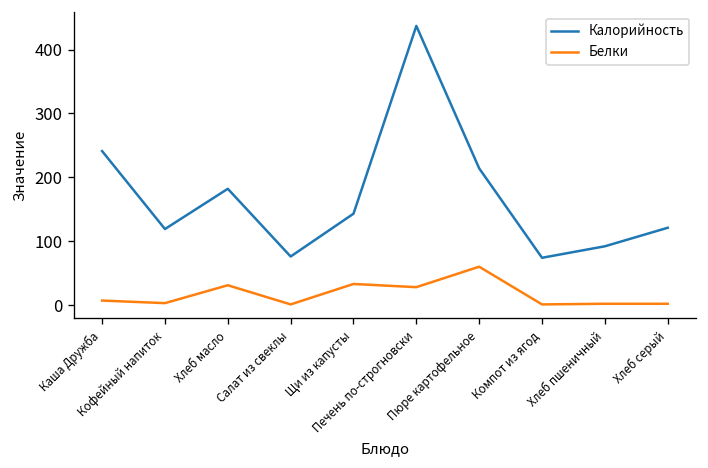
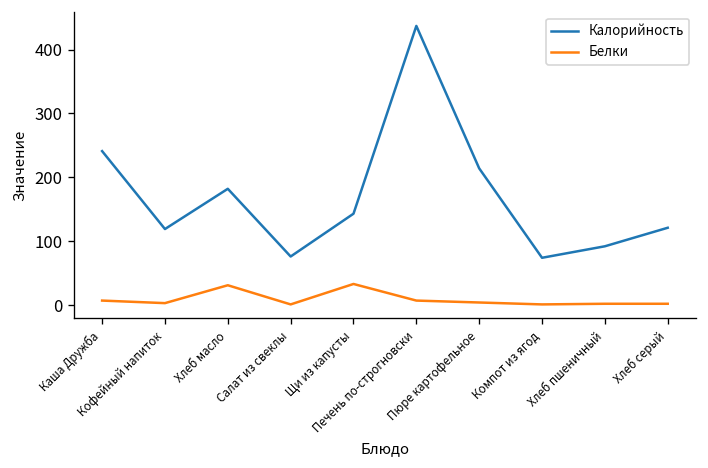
  {
    "Калорийность": {
      "Каша Дружба": 240,
      "Кофейный напиток": 120,
      "Хлеб масло": 180,
      "Салат из свеклы": 80,
      "Щи из капусты": 140,
      "Печень по-строгновски": 440,
      "Пюре картофельное": 210,
      "Компот из ягод": 70,
      "Хлеб пшеничный": 90,
      "Хлеб серый": 120
    },
    "Белки": {
      "Каша Дружба": 10,
      "Кофейный напиток": 0,
      "Хлеб масло": 30,
      "Салат из свеклы": 0,
      "Щи из капусты": 30,
-     "Печень по-строгновски": 30,
-     "Пюре картофельное": 60,
+     "Печень по-строгновски": 10,
+     "Пюре картофельное": 0,
      "Компот из ягод": 0,
      "Хлеб пшеничный": 0,
      "Хлеб серый": 0
    }
  }
